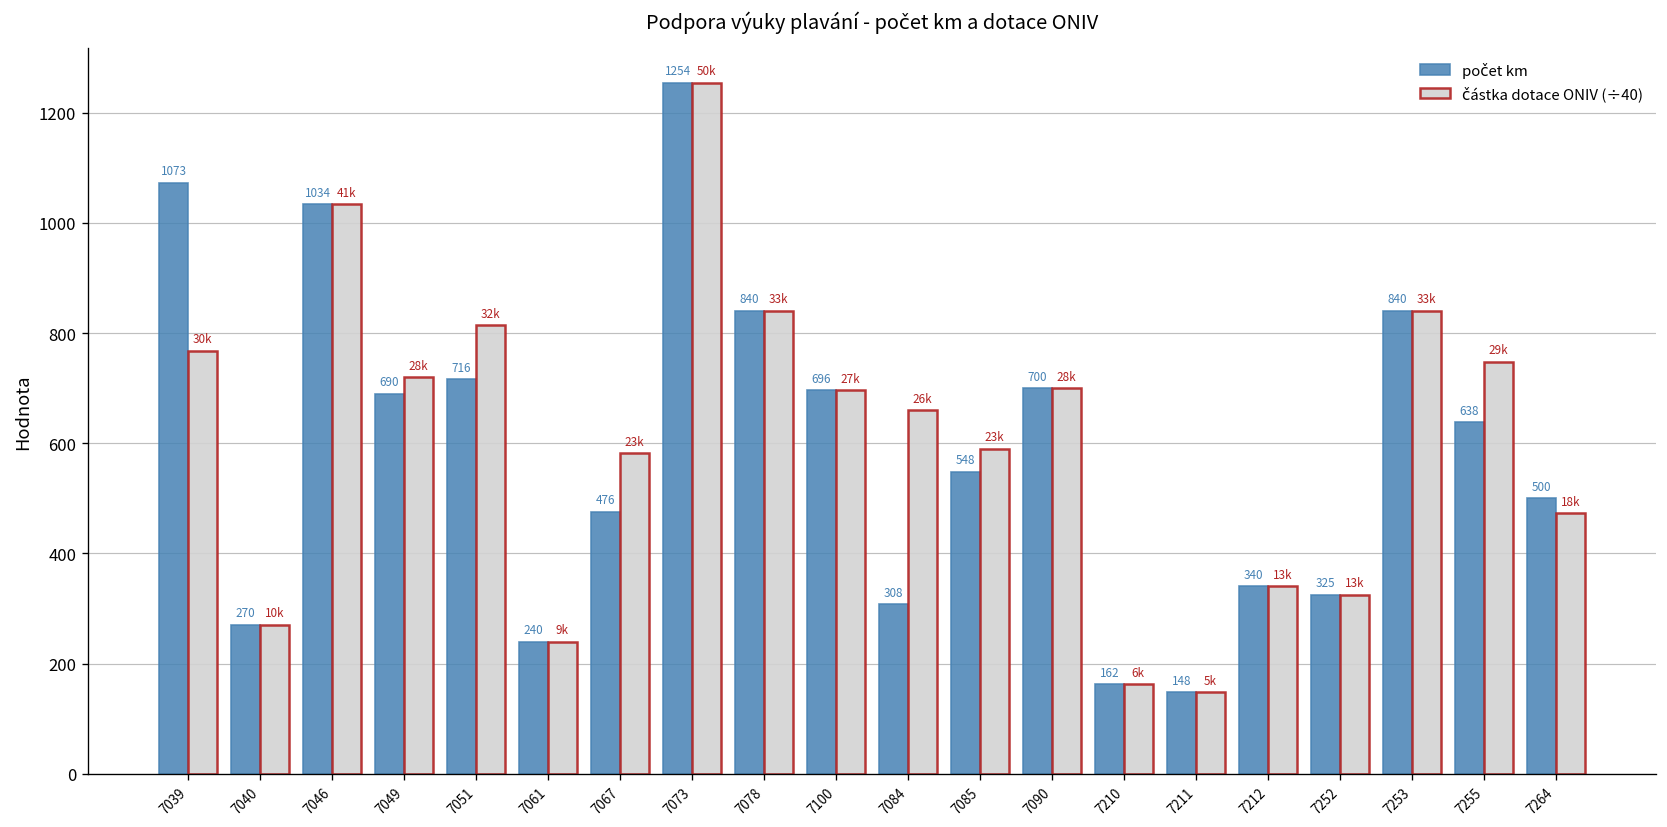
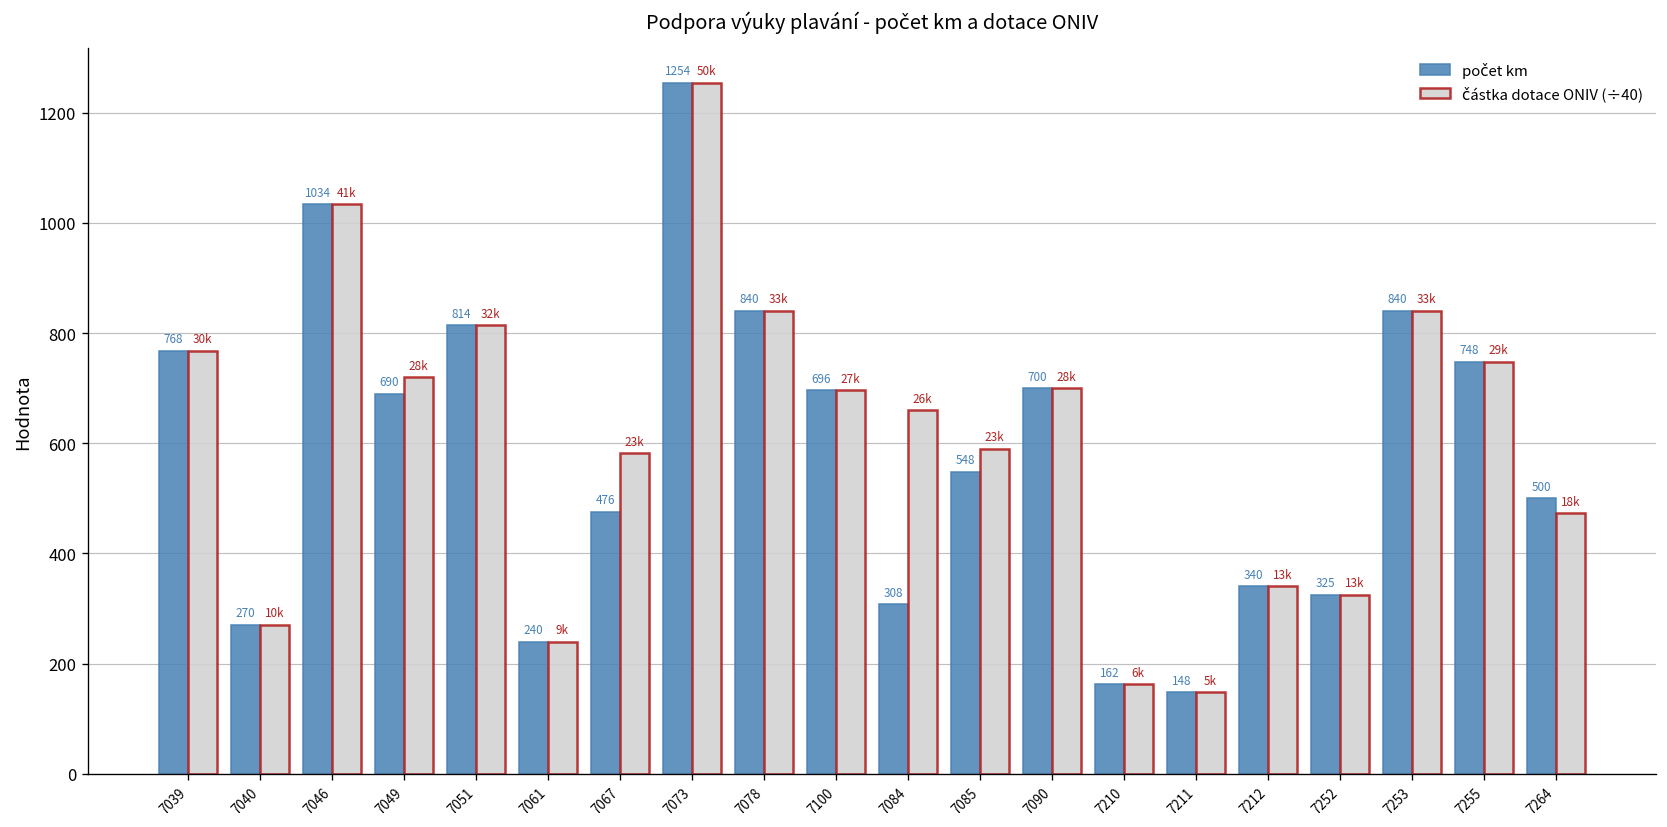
  {
    "počet km": {
-     "7039": 1073,
+     "7039": 768,
      "7040": 270,
      "7046": 1034,
      "7049": 690,
-     "7051": 716,
+     "7051": 814,
      "7061": 240,
      "7067": 476,
      "7073": 1254,
      "7078": 840,
      "7100": 696,
      "7084": 308,
      "7085": 548,
      "7090": 700,
      "7210": 162,
      "7211": 148,
      "7212": 340,
      "7252": 325,
      "7253": 840,
-     "7255": 638,
+     "7255": 748,
      "7264": 500
    }
  }
